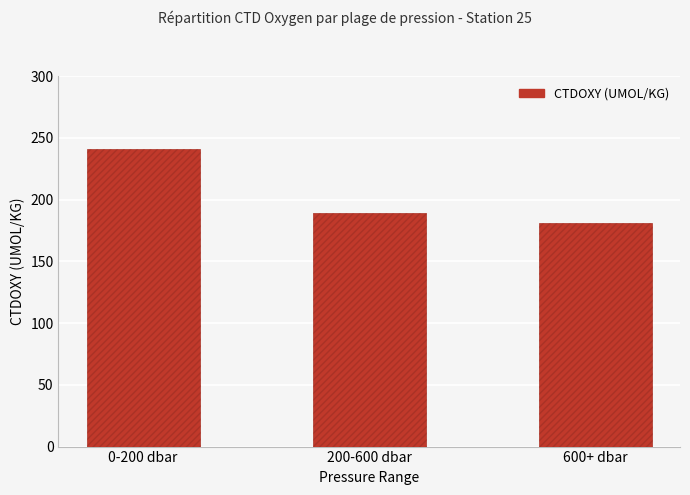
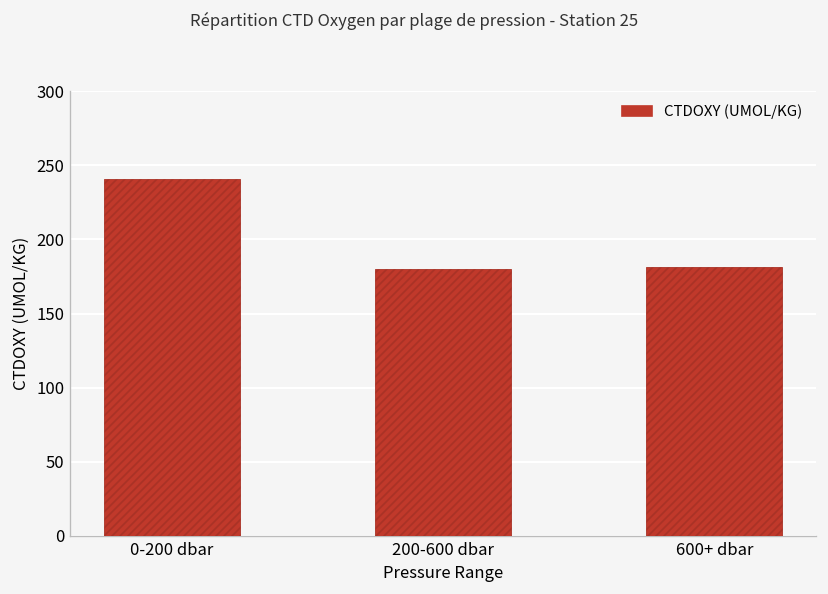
  {
    "0-200 dbar": 241,
-   "200-600 dbar": 189,
+   "200-600 dbar": 180,
    "600+ dbar": 181
  }
